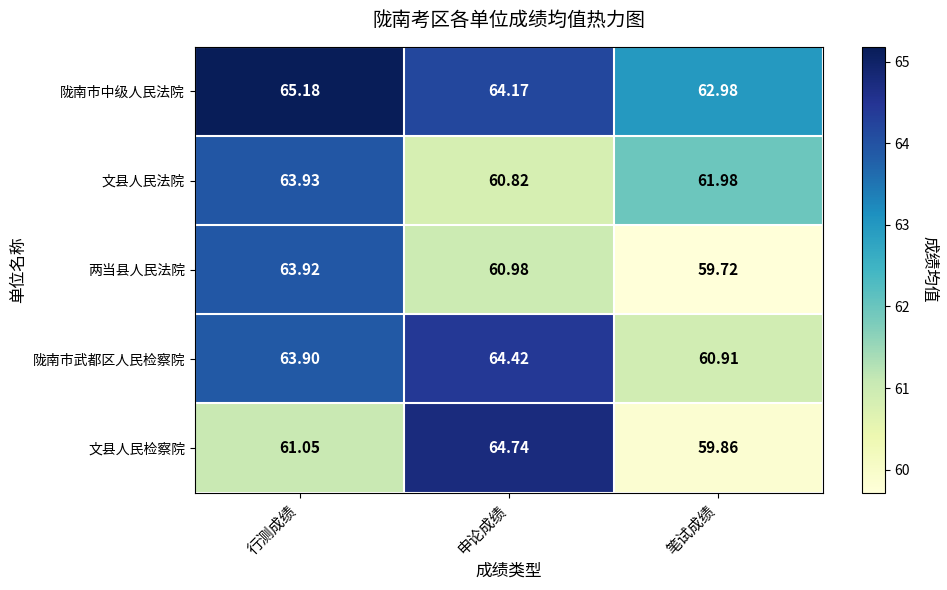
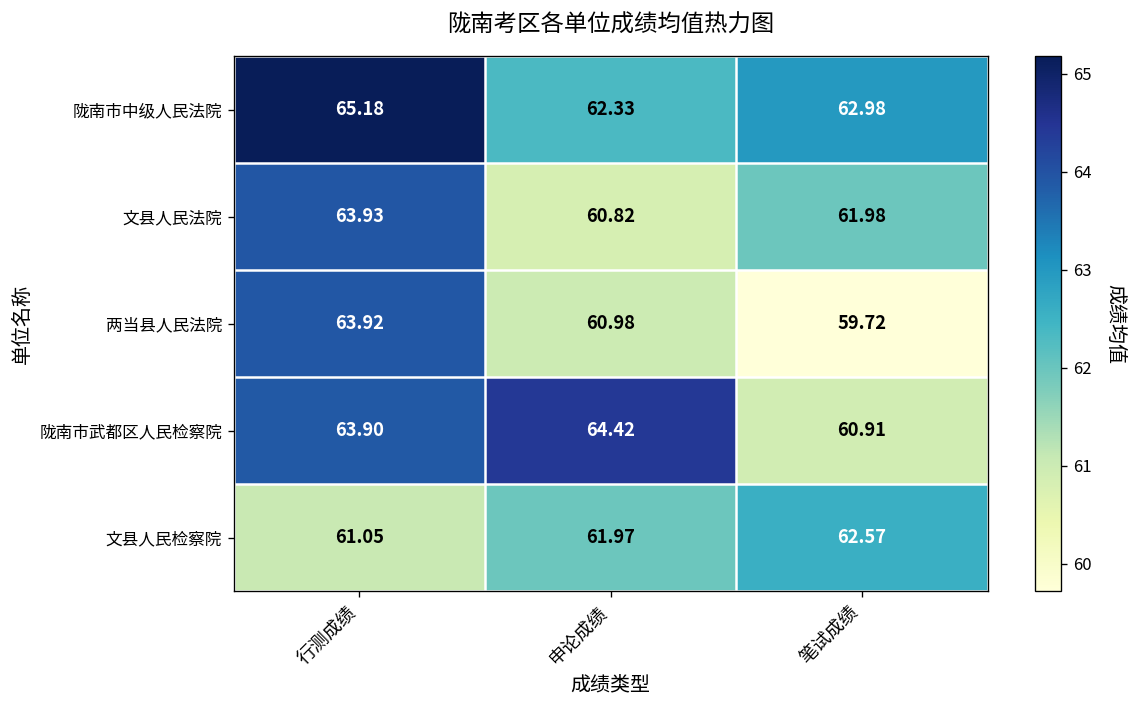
  {
    "陇南市中级人民法院": {
      "行测成绩": 65.18,
-     "申论成绩": 64.17,
+     "申论成绩": 62.33,
      "笔试成绩": 62.98
    },
    "文县人民法院": {
      "行测成绩": 63.93,
      "申论成绩": 60.82,
      "笔试成绩": 61.98
    },
    "两当县人民法院": {
      "行测成绩": 63.92,
      "申论成绩": 60.98,
      "笔试成绩": 59.72
    },
    "陇南市武都区人民检察院": {
      "行测成绩": 63.90,
      "申论成绩": 64.42,
      "笔试成绩": 60.91
    },
    "文县人民检察院": {
      "行测成绩": 61.05,
-     "申论成绩": 64.74,
-     "笔试成绩": 59.86
+     "申论成绩": 61.97,
+     "笔试成绩": 62.57
    }
  }
